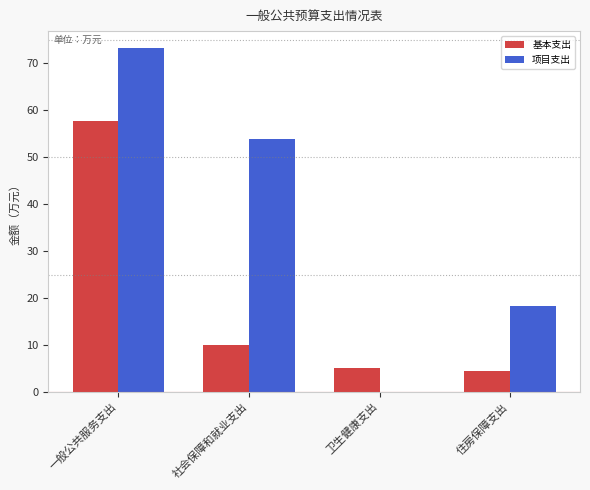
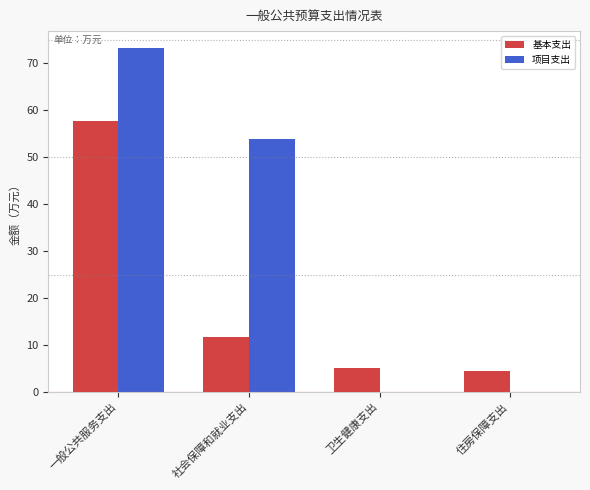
  {
    "基本支出": {
      "一般公共服务支出": 58,
-     "社会保障和就业支出": 10,
+     "社会保障和就业支出": 12,
      "卫生健康支出": 5,
      "住房保障支出": 4
    },
    "项目支出": {
      "一般公共服务支出": 73,
      "社会保障和就业支出": 54,
      "卫生健康支出": 0,
-     "住房保障支出": 18
+     "住房保障支出": 0
    }
  }
